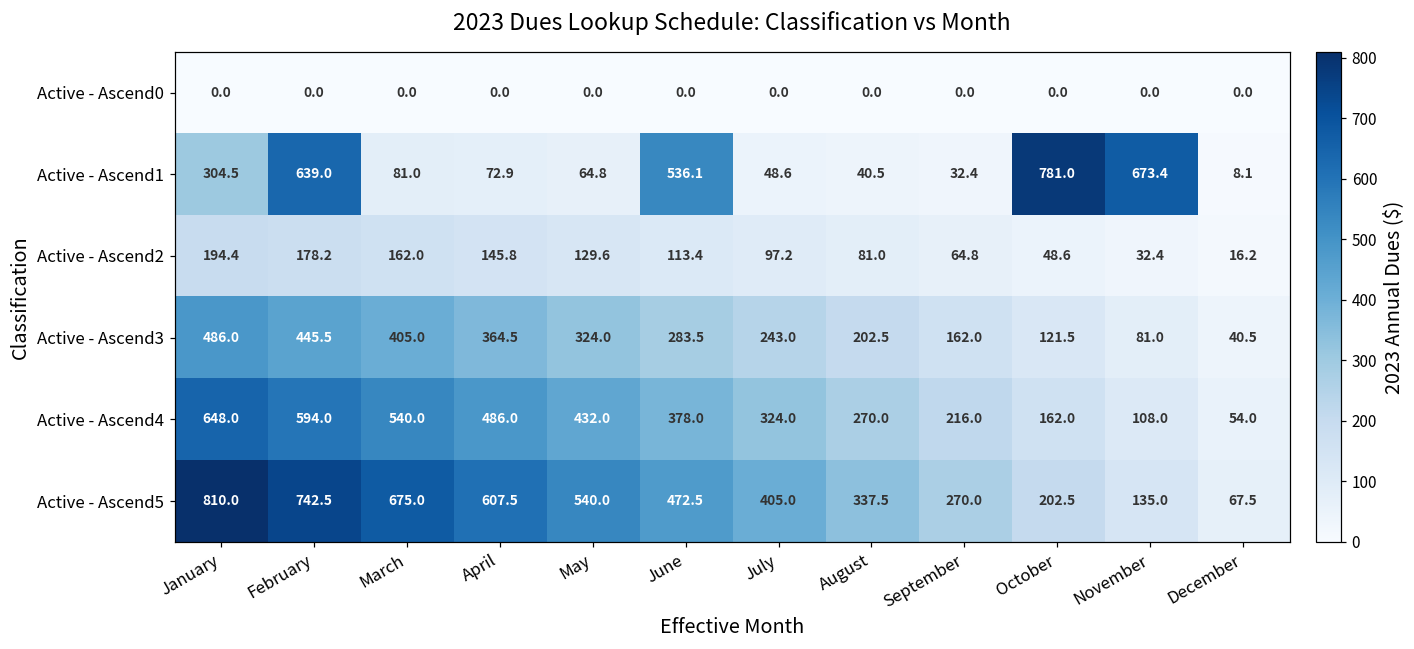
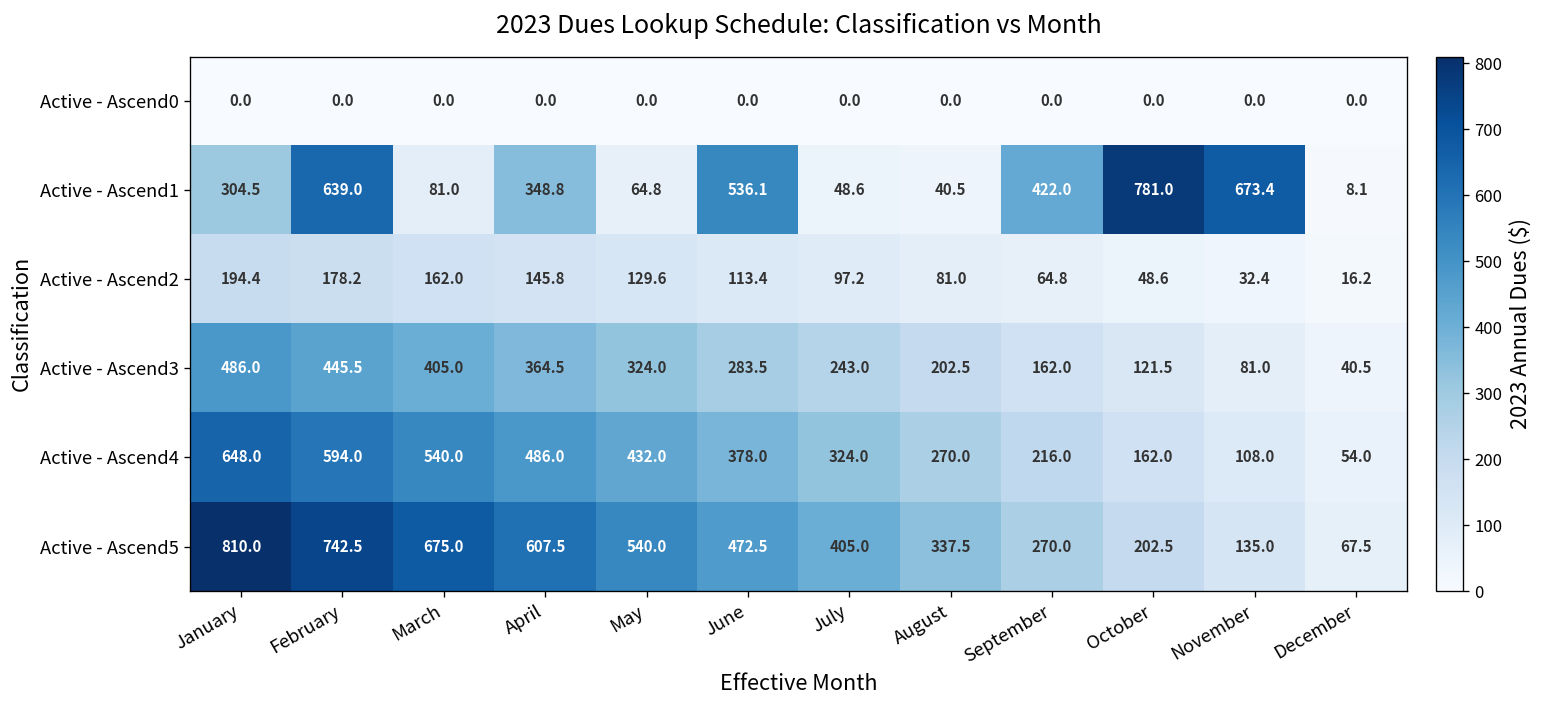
  {
    "Active - Ascend0": {
      "January": 0.0,
      "February": 0.0,
      "March": 0.0,
      "April": 0.0,
      "May": 0.0,
      "June": 0.0,
      "July": 0.0,
      "August": 0.0,
      "September": 0.0,
      "October": 0.0,
      "November": 0.0,
      "December": 0.0
    },
    "Active - Ascend1": {
      "January": 304.5,
      "February": 639.0,
      "March": 81.0,
-     "April": 72.9,
+     "April": 348.8,
      "May": 64.8,
      "June": 536.1,
      "July": 48.6,
      "August": 40.5,
-     "September": 32.4,
+     "September": 422.0,
      "October": 781.0,
      "November": 673.4,
      "December": 8.1
    },
    "Active - Ascend2": {
      "January": 194.4,
      "February": 178.2,
      "March": 162.0,
      "April": 145.8,
      "May": 129.6,
      "June": 113.4,
      "July": 97.2,
      "August": 81.0,
      "September": 64.8,
      "October": 48.6,
      "November": 32.4,
      "December": 16.2
    },
    "Active - Ascend3": {
      "January": 486.0,
      "February": 445.5,
      "March": 405.0,
      "April": 364.5,
      "May": 324.0,
      "June": 283.5,
      "July": 243.0,
      "August": 202.5,
      "September": 162.0,
      "October": 121.5,
      "November": 81.0,
      "December": 40.5
    },
    "Active - Ascend4": {
      "January": 648.0,
      "February": 594.0,
      "March": 540.0,
      "April": 486.0,
      "May": 432.0,
      "June": 378.0,
      "July": 324.0,
      "August": 270.0,
      "September": 216.0,
      "October": 162.0,
      "November": 108.0,
      "December": 54.0
    },
    "Active - Ascend5": {
      "January": 810.0,
      "February": 742.5,
      "March": 675.0,
      "April": 607.5,
      "May": 540.0,
      "June": 472.5,
      "July": 405.0,
      "August": 337.5,
      "September": 270.0,
      "October": 202.5,
      "November": 135.0,
      "December": 67.5
    }
  }
